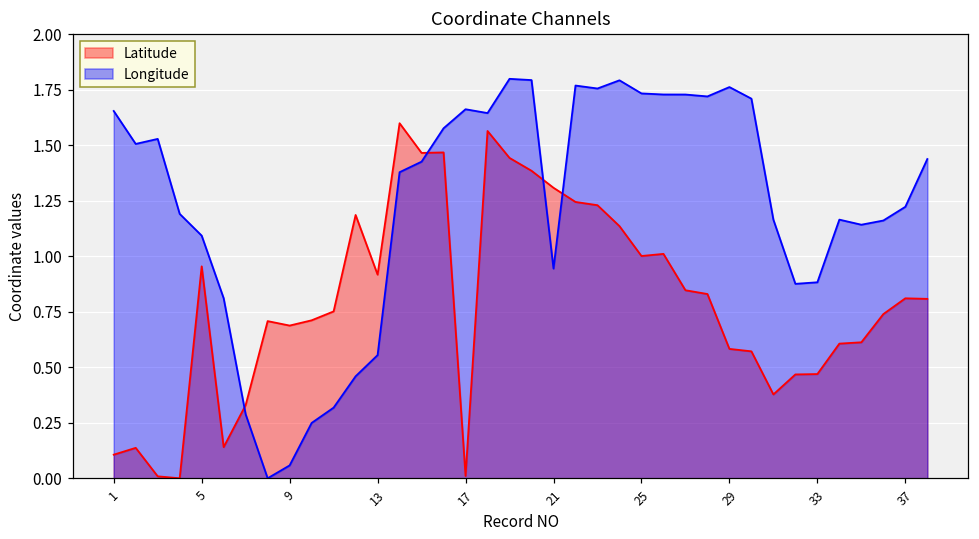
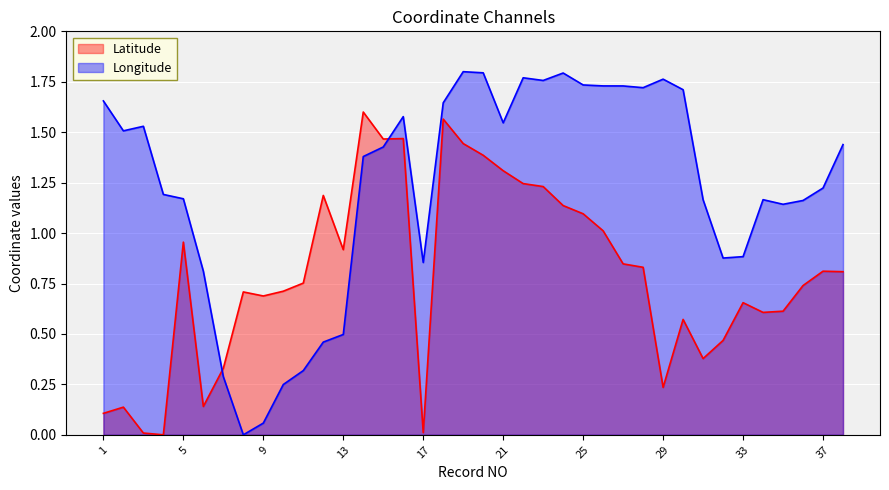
  {
    "Latitude": {
      "1": 0.11,
      "5": 0.96,
      "9": 0.69,
      "13": 0.92,
      "17": 0.01,
      "21": 1.31,
-     "25": 1.00,
-     "29": 0.58,
-     "33": 0.47,
+     "25": 1.10,
+     "29": 0.24,
+     "33": 0.66,
      "37": 0.81
    },
    "Longitude": {
      "1": 1.66,
-     "5": 1.09,
+     "5": 1.17,
      "9": 0.06,
-     "13": 0.56,
-     "17": 1.66,
-     "21": 0.95,
+     "13": 0.50,
+     "17": 0.85,
+     "21": 1.55,
      "25": 1.73,
      "29": 1.76,
      "33": 0.88,
      "37": 1.22
    }
  }
